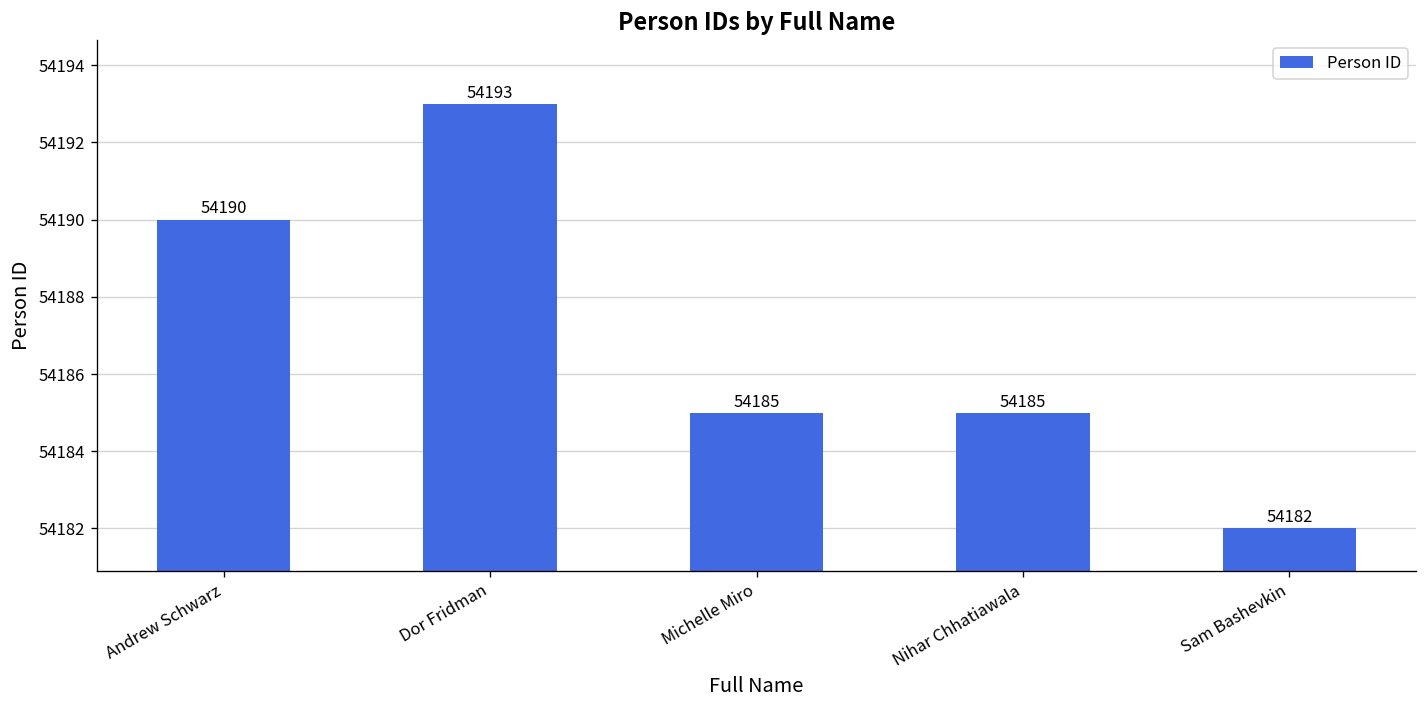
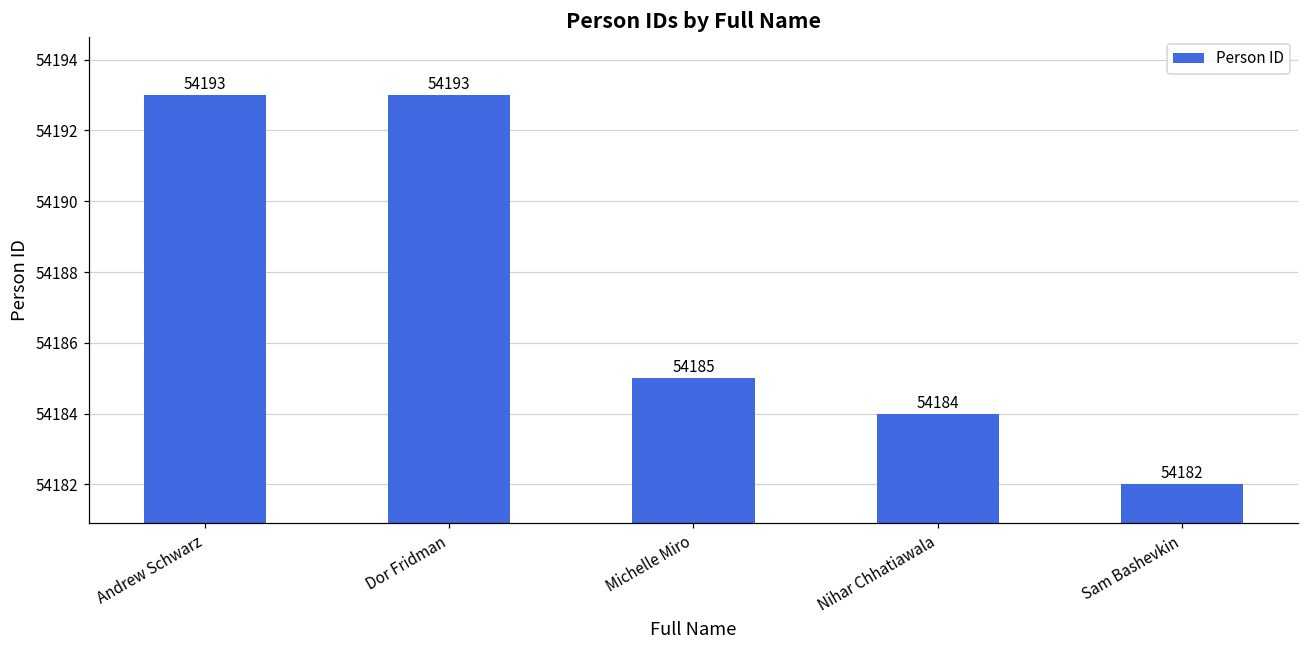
  {
-   "Andrew Schwarz": 54190,
+   "Andrew Schwarz": 54193,
    "Dor Fridman": 54193,
    "Michelle Miro": 54185,
-   "Nihar Chhatiawala": 54185,
+   "Nihar Chhatiawala": 54184,
    "Sam Bashevkin": 54182
  }
